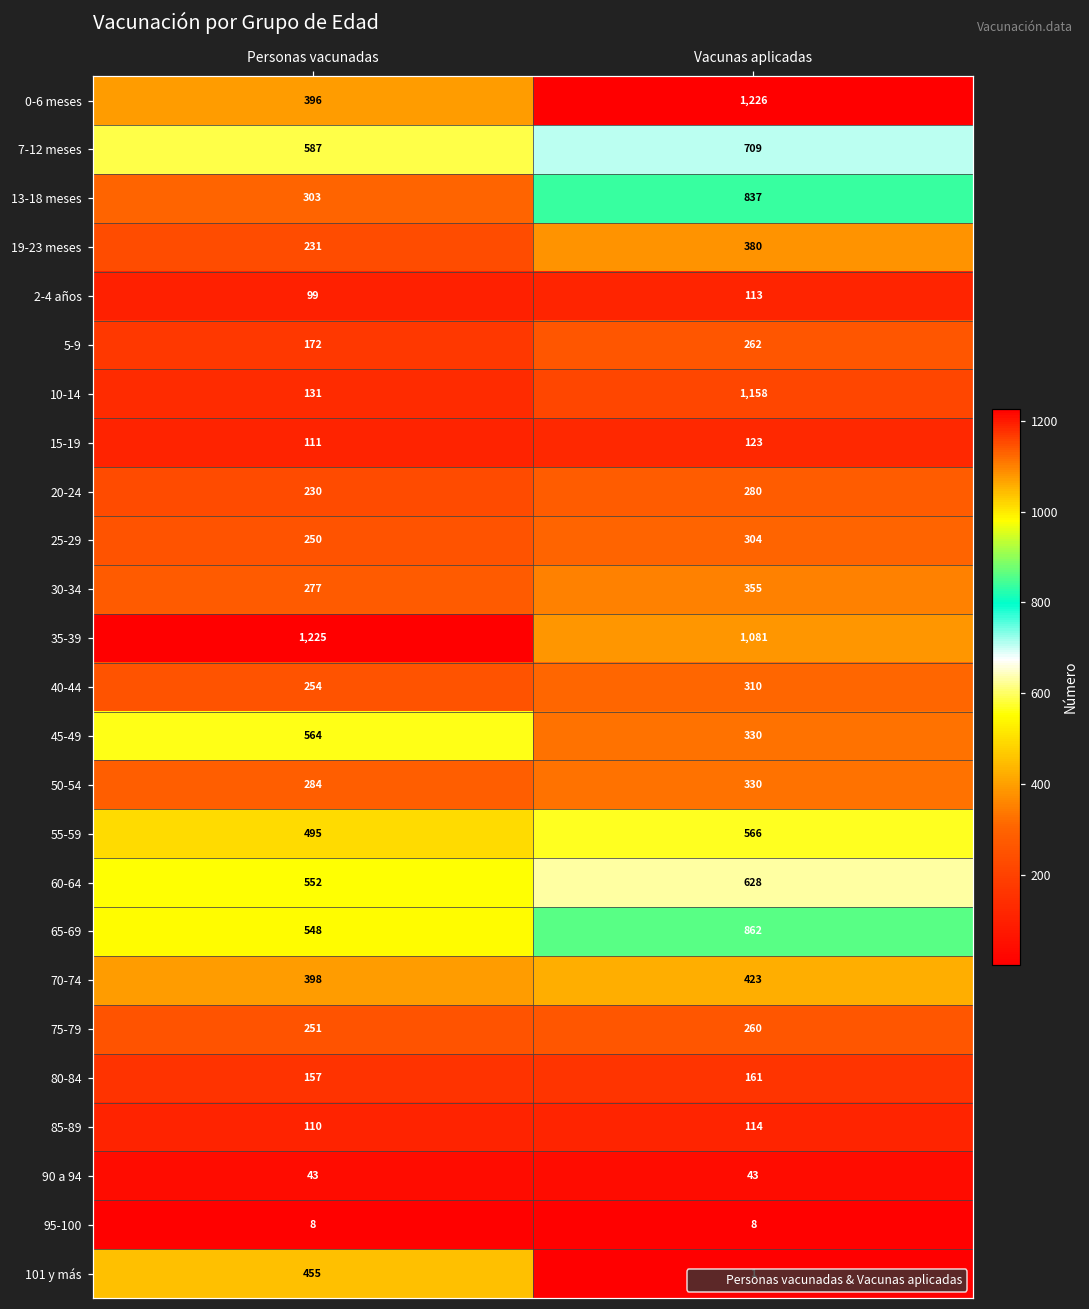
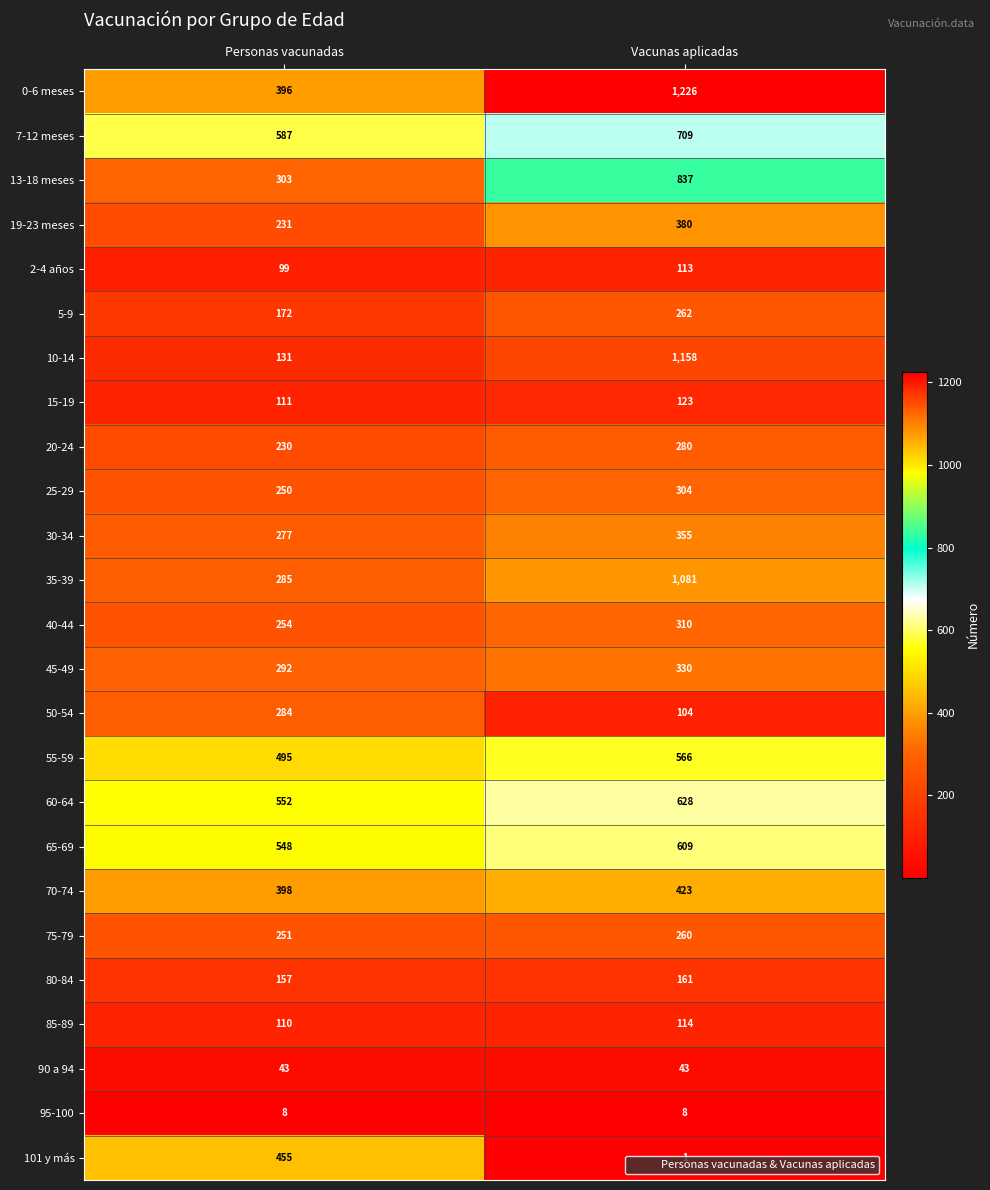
  {
    "0-6 meses": {
      "Personas vacunadas": "396",
      "Vacunas aplicadas": "1,226"
    },
    "7-12 meses": {
      "Personas vacunadas": "587",
      "Vacunas aplicadas": "709"
    },
    "13-18 meses": {
      "Personas vacunadas": "303",
      "Vacunas aplicadas": "837"
    },
    "19-23 meses": {
      "Personas vacunadas": "231",
      "Vacunas aplicadas": "380"
    },
    "2-4 años": {
      "Personas vacunadas": "99",
      "Vacunas aplicadas": "113"
    },
    "5-9": {
      "Personas vacunadas": "172",
      "Vacunas aplicadas": "262"
    },
    "10-14": {
      "Personas vacunadas": "131",
      "Vacunas aplicadas": "1,158"
    },
    "15-19": {
      "Personas vacunadas": "111",
      "Vacunas aplicadas": "123"
    },
    "20-24": {
      "Personas vacunadas": "230",
      "Vacunas aplicadas": "280"
    },
    "25-29": {
      "Personas vacunadas": "250",
      "Vacunas aplicadas": "304"
    },
    "30-34": {
      "Personas vacunadas": "277",
      "Vacunas aplicadas": "355"
    },
    "35-39": {
-     "Personas vacunadas": "1,225",
+     "Personas vacunadas": "285",
      "Vacunas aplicadas": "1,081"
    },
    "40-44": {
      "Personas vacunadas": "254",
      "Vacunas aplicadas": "310"
    },
    "45-49": {
-     "Personas vacunadas": "564",
+     "Personas vacunadas": "292",
      "Vacunas aplicadas": "330"
    },
    "50-54": {
      "Personas vacunadas": "284",
-     "Vacunas aplicadas": "330"
+     "Vacunas aplicadas": "104"
    },
    "55-59": {
      "Personas vacunadas": "495",
      "Vacunas aplicadas": "566"
    },
    "60-64": {
      "Personas vacunadas": "552",
      "Vacunas aplicadas": "628"
    },
    "65-69": {
      "Personas vacunadas": "548",
-     "Vacunas aplicadas": "862"
+     "Vacunas aplicadas": "609"
    },
    "70-74": {
      "Personas vacunadas": "398",
      "Vacunas aplicadas": "423"
    },
    "75-79": {
      "Personas vacunadas": "251",
      "Vacunas aplicadas": "260"
    },
    "80-84": {
      "Personas vacunadas": "157",
      "Vacunas aplicadas": "161"
    },
    "85-89": {
      "Personas vacunadas": "110",
      "Vacunas aplicadas": "114"
    },
    "90 a 94": {
      "Personas vacunadas": "43",
      "Vacunas aplicadas": "43"
    },
    "95-100": {
      "Personas vacunadas": "8",
      "Vacunas aplicadas": "8"
    },
    "101 y más": {
      "Personas vacunadas": "455"
    }
  }
